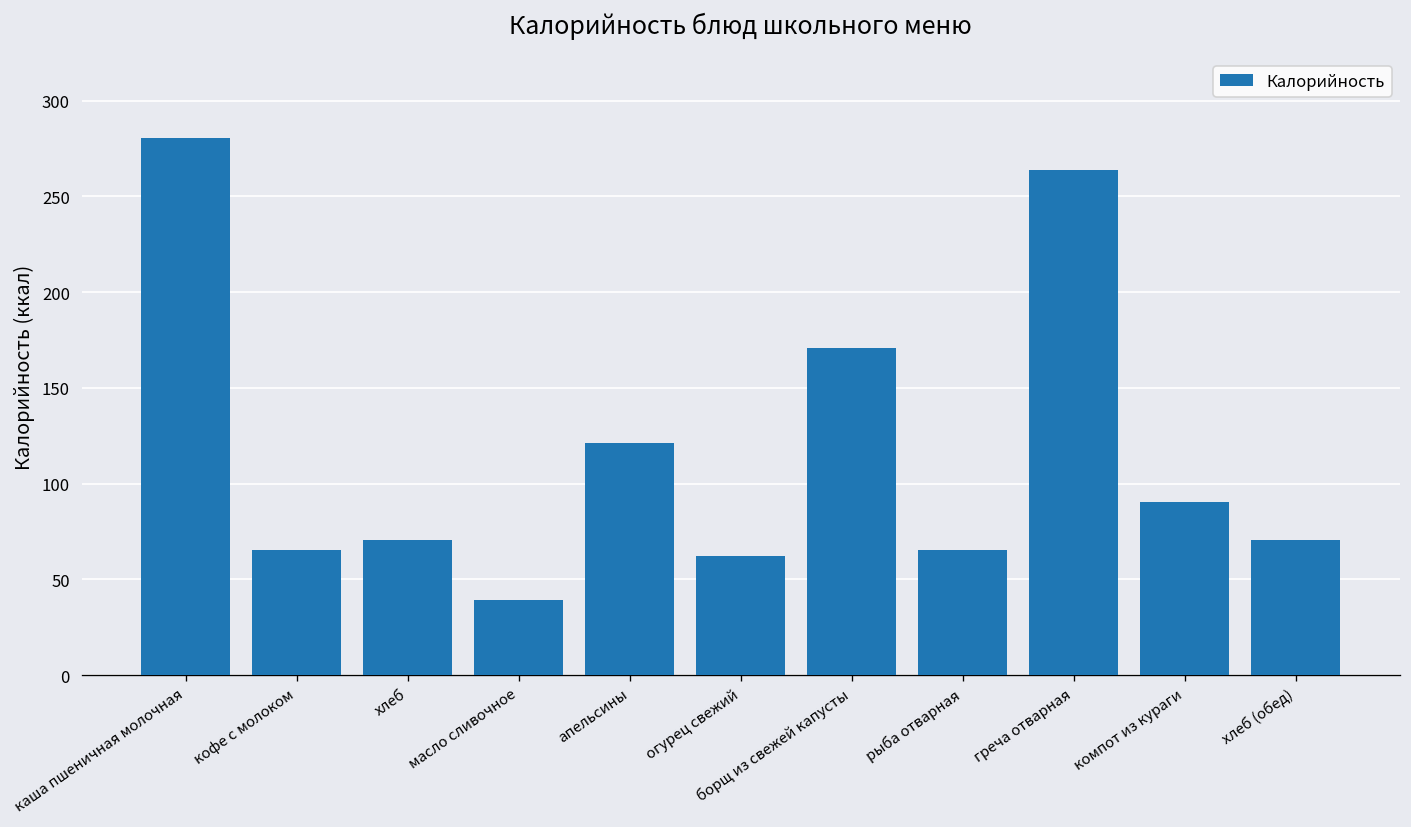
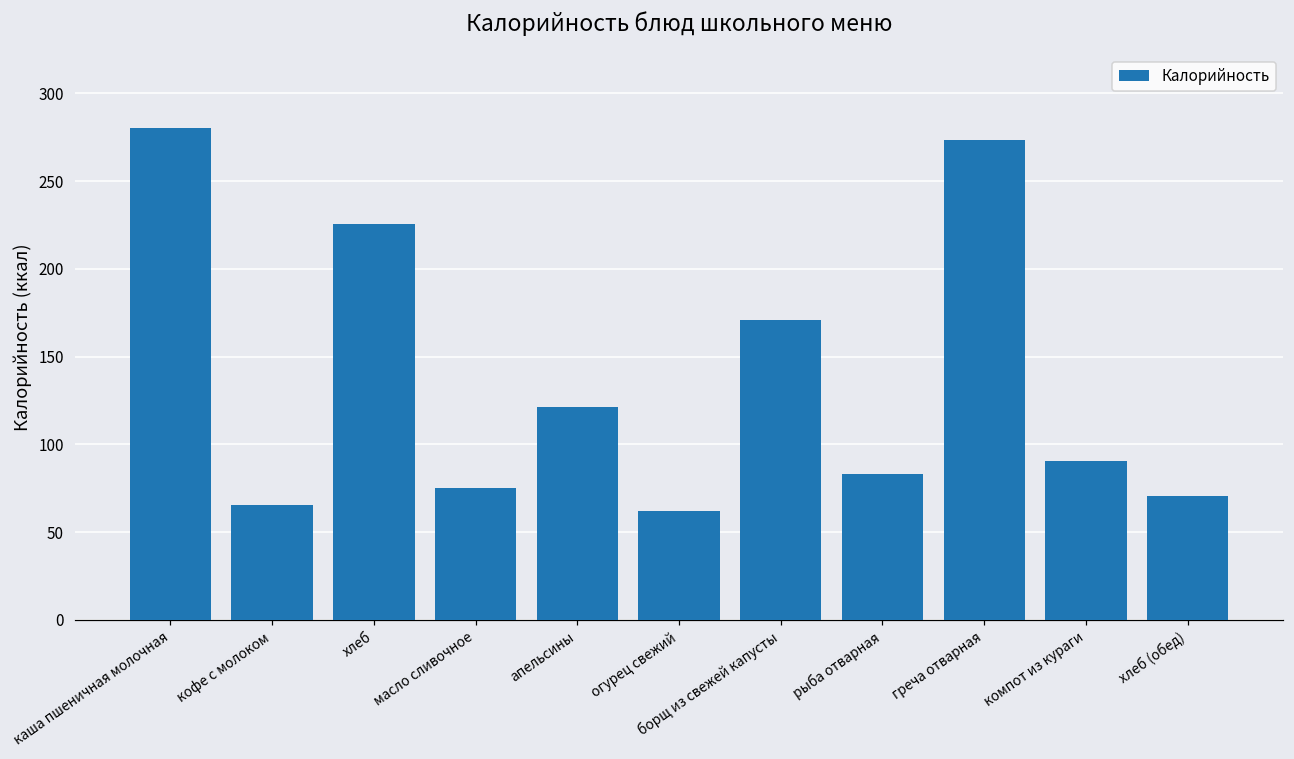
  {
    "каша пшеничная молочная": 280,
    "кофе с молоком": 65,
-   "хлеб": 71,
-   "масло сливочное": 39,
+   "хлеб": 226,
+   "масло сливочное": 75,
    "апельсины": 121,
    "огурец свежий": 62,
    "борщ из свежей капусты": 171,
-   "рыба отварная": 66,
-   "греча отварная": 264,
+   "рыба отварная": 83,
+   "греча отварная": 273,
    "компот из кураги": 91,
    "хлеб (обед)": 71
  }
